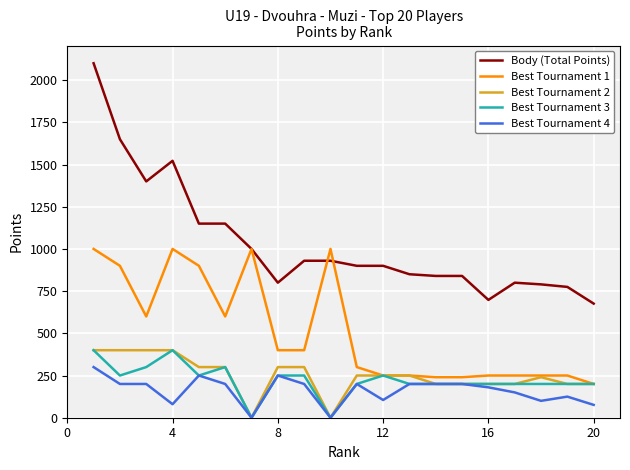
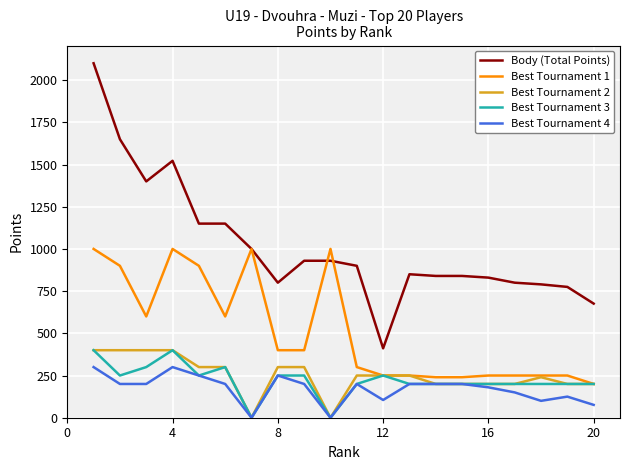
  {
    "Body (Total Points)": {
      "4": 1520,
      "8": 800,
-     "12": 900,
-     "16": 700,
+     "12": 410,
+     "16": 830,
      "20": 680
    },
    "Best Tournament 4": {
-     "4": 80,
+     "4": 300,
      "12": 110,
      "16": 180,
      "20": 80
    }
  }
